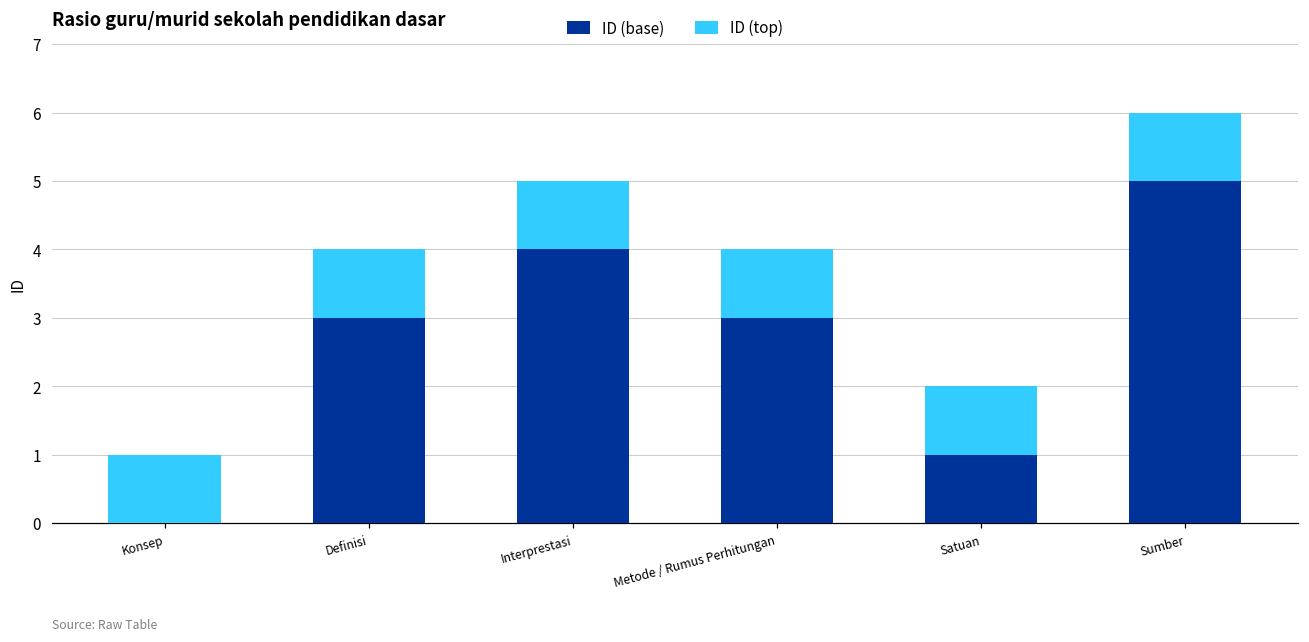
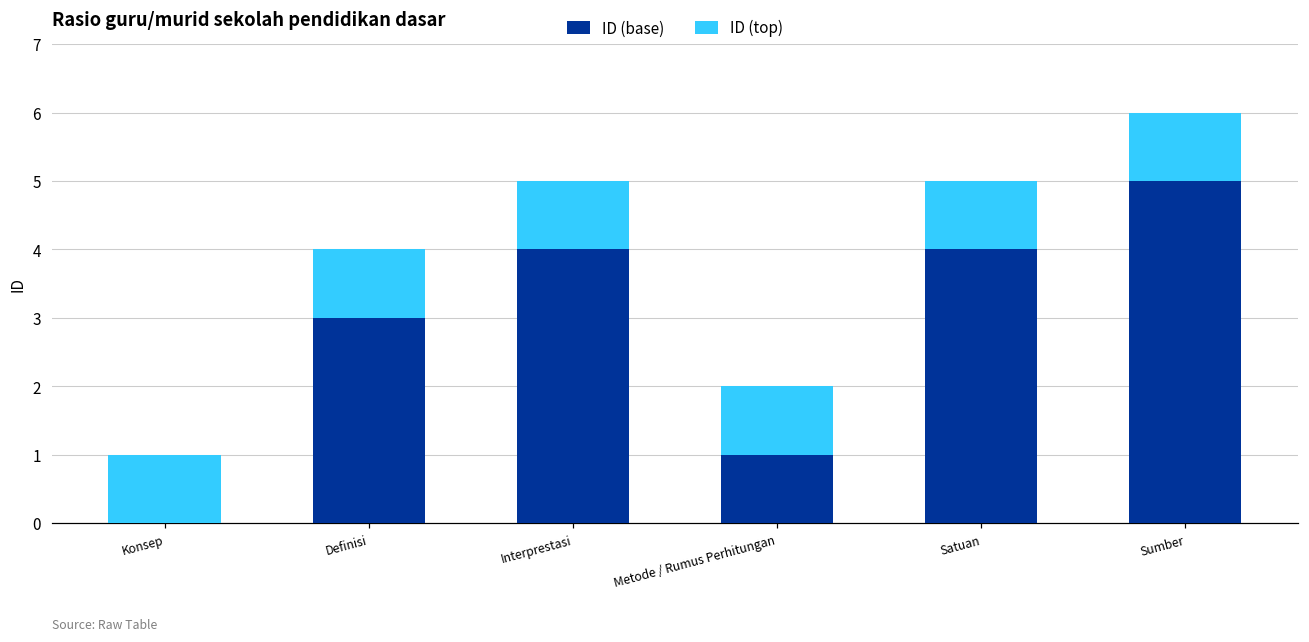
  {
    "ID (base)": {
      "Konsep": 0.0,
      "Definisi": 3.0,
      "Interprestasi": 4.0,
-     "Metode / Rumus Perhitungan": 3.0,
-     "Satuan": 1.0,
+     "Metode / Rumus Perhitungan": 1.0,
+     "Satuan": 4.0,
      "Sumber": 5.0
    }
  }
